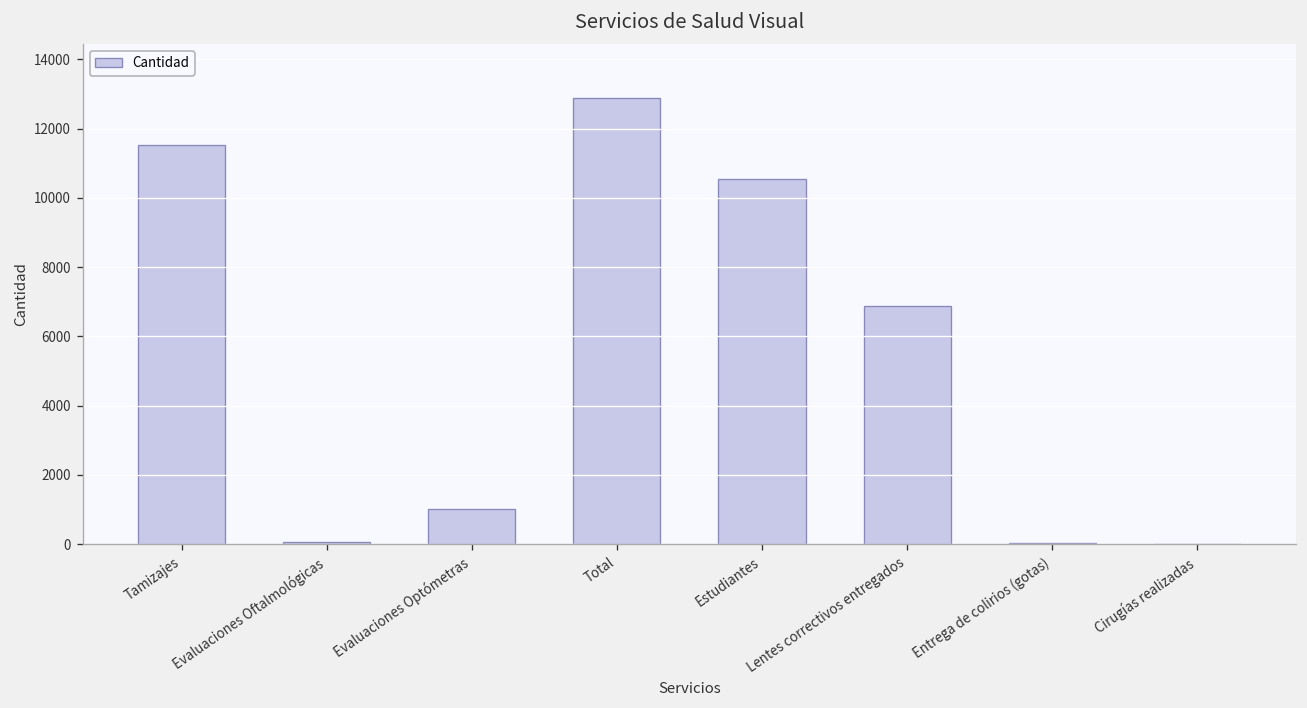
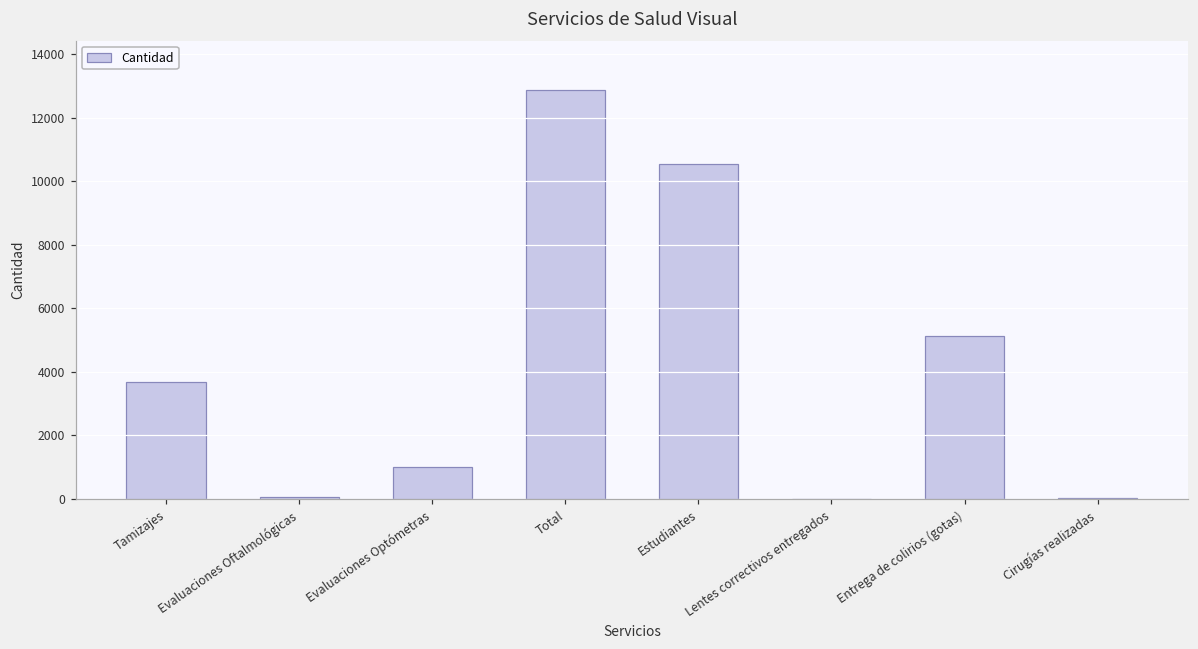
  {
-   "Tamizajes": 11500,
+   "Tamizajes": 3700,
    "Evaluaciones Optómetras": 1000,
    "Total": 12900,
    "Estudiantes": 10600,
-   "Lentes correctivos entregados": 6900,
-   "Entrega de colirios (gotas)": 0
+   "Lentes correctivos entregados": 0,
+   "Entrega de colirios (gotas)": 5100
  }
